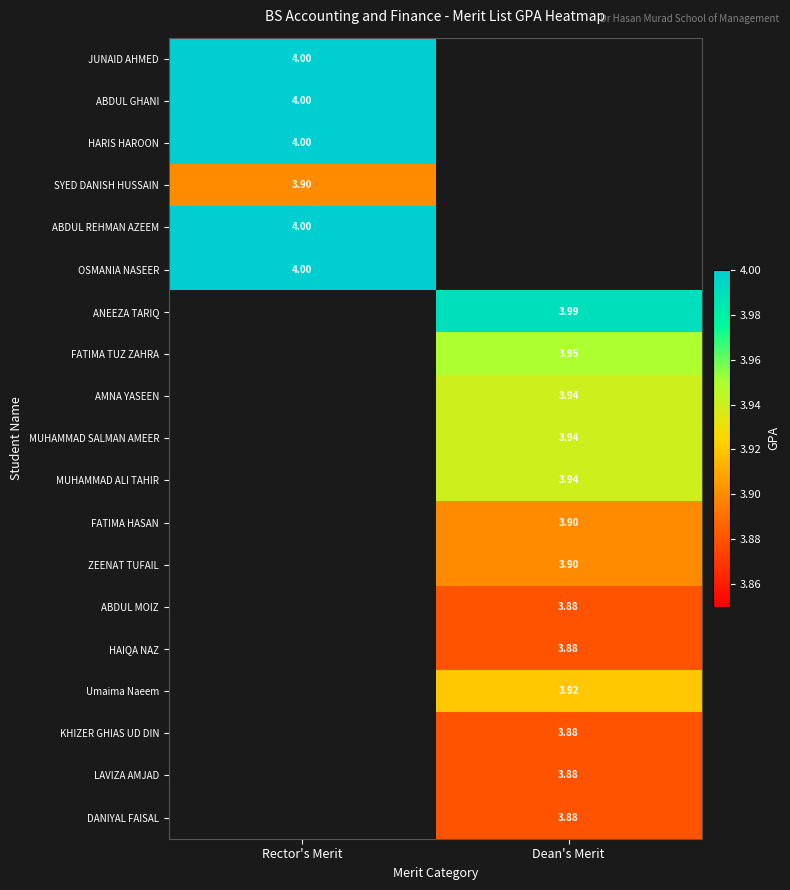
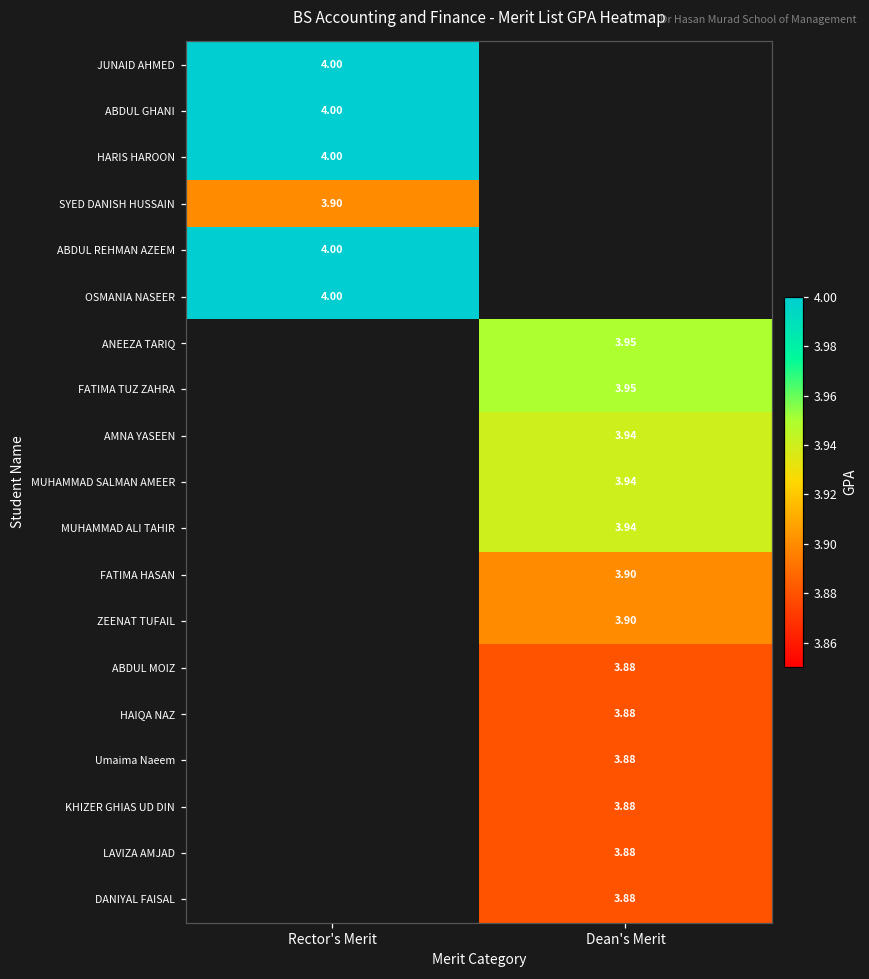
  {
    "JUNAID AHMED": {
      "Rector's Merit": 4.00
    },
    "ABDUL GHANI": {
      "Rector's Merit": 4.00
    },
    "HARIS HAROON": {
      "Rector's Merit": 4.00
    },
    "SYED DANISH HUSSAIN": {
      "Rector's Merit": 3.90
    },
    "ABDUL REHMAN AZEEM": {
      "Rector's Merit": 4.00
    },
    "OSMANIA NASEER": {
      "Rector's Merit": 4.00
    },
    "ANEEZA TARIQ": {
-     "Dean's Merit": 3.99
+     "Dean's Merit": 3.95
    },
    "FATIMA TUZ ZAHRA": {
      "Dean's Merit": 3.95
    },
    "AMNA YASEEN": {
      "Dean's Merit": 3.94
    },
    "MUHAMMAD SALMAN AMEER": {
      "Dean's Merit": 3.94
    },
    "MUHAMMAD ALI TAHIR": {
      "Dean's Merit": 3.94
    },
    "FATIMA HASAN": {
      "Dean's Merit": 3.90
    },
    "ZEENAT TUFAIL": {
      "Dean's Merit": 3.90
    },
    "ABDUL MOIZ": {
      "Dean's Merit": 3.88
    },
    "HAIQA NAZ": {
      "Dean's Merit": 3.88
    },
    "Umaima Naeem": {
-     "Dean's Merit": 3.92
+     "Dean's Merit": 3.88
    },
    "KHIZER GHIAS UD DIN": {
      "Dean's Merit": 3.88
    },
    "LAVIZA AMJAD": {
      "Dean's Merit": 3.88
    },
    "DANIYAL FAISAL": {
      "Dean's Merit": 3.88
    }
  }
